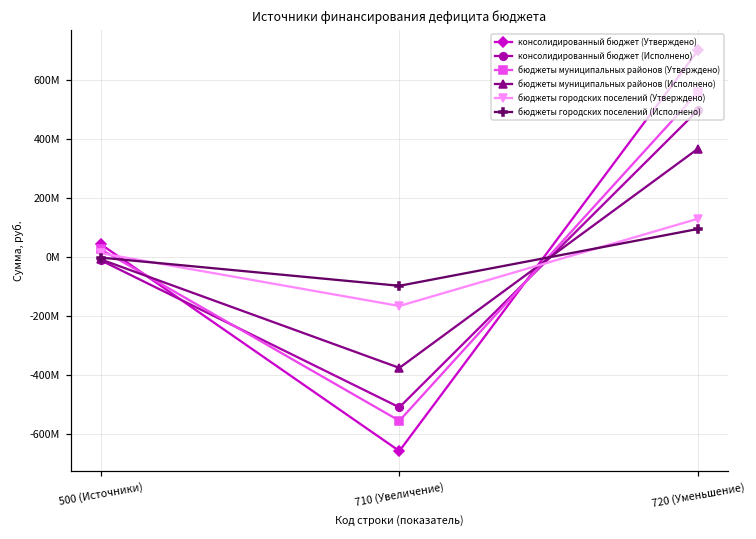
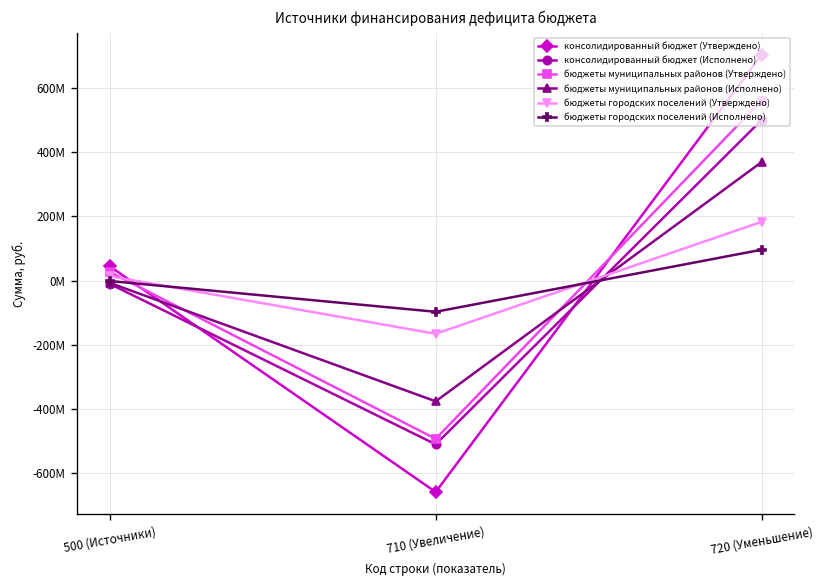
  {
    "бюджеты муниципальных районов (Утверждено)": {
      "500 (Источники)": 30000000,
-     "710 (Увеличение)": -560000000
+     "710 (Увеличение)": -490000000
    },
    "бюджеты городских поселений (Утверждено)": {
      "500 (Источники)": 10000000,
      "710 (Увеличение)": -170000000,
-     "720 (Уменьшение)": 130000000
+     "720 (Уменьшение)": 180000000
    }
  }
